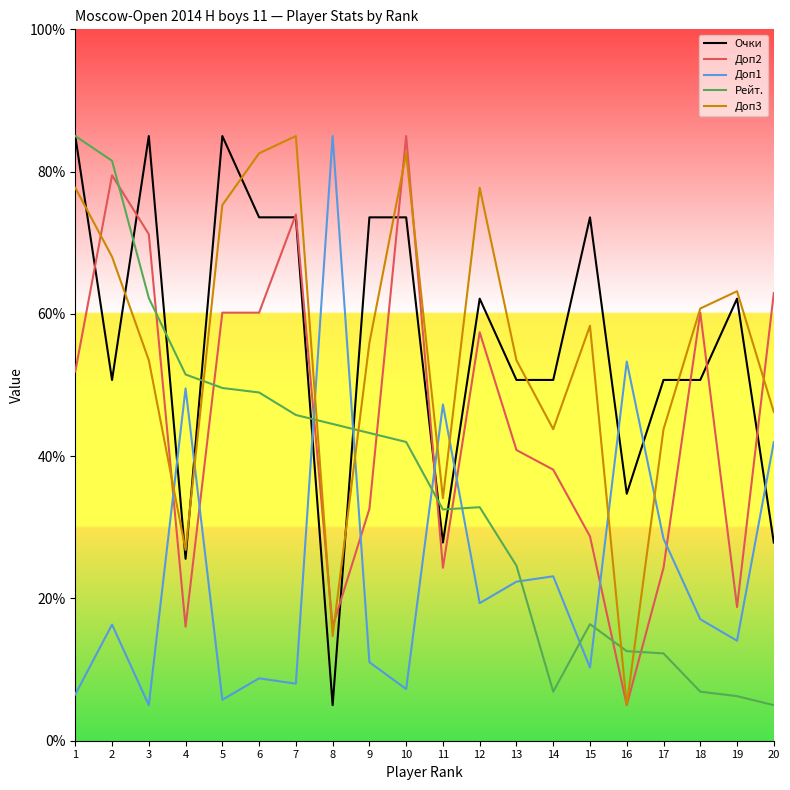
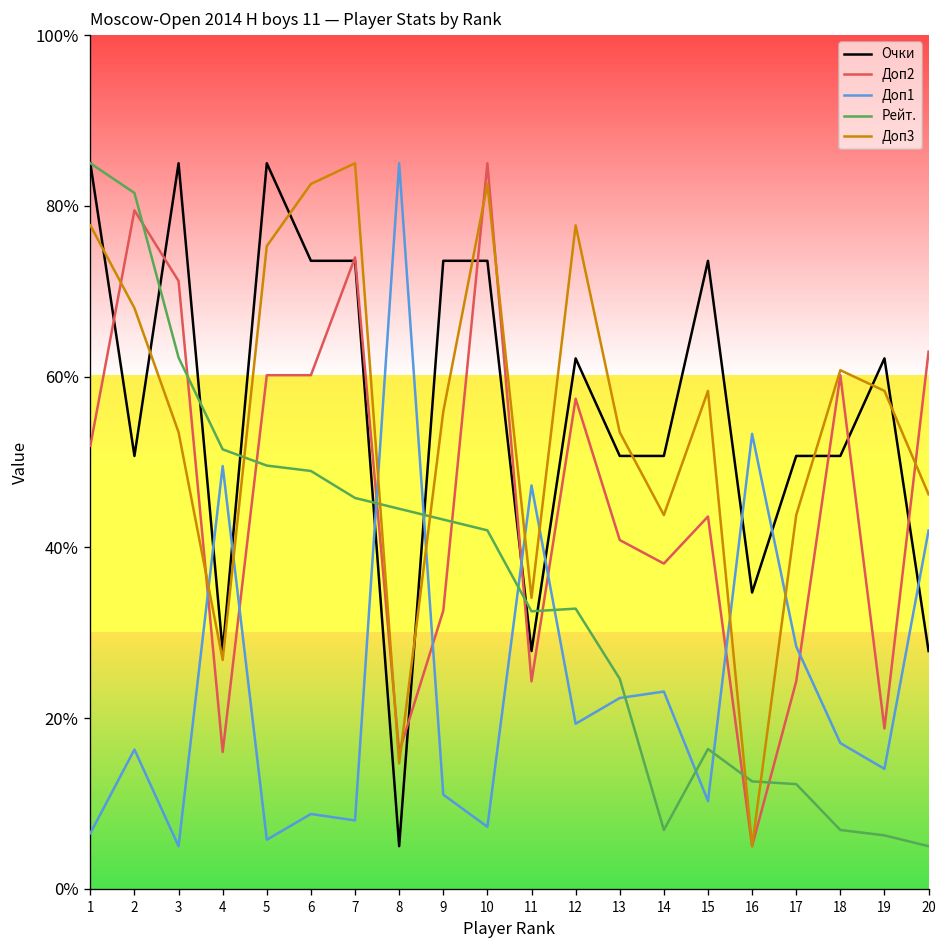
  {
    "Очки": {
      "2": "51%",
      "3": "85%",
-     "4": "26%",
+     "4": "28%",
      "5": "85%",
      "6": "74%",
      "7": "74%",
      "8": "5%",
      "9": "74%",
      "10": "74%",
      "11": "28%",
      "12": "62%",
      "13": "51%",
      "14": "51%",
      "15": "74%",
      "16": "35%",
      "17": "51%",
      "18": "51%",
      "19": "62%",
      "20": "28%"
    },
    "Доп2": {
      "1": "52%",
      "2": "79%",
      "3": "71%",
      "4": "16%",
      "5": "60%",
      "6": "60%",
      "7": "74%",
      "8": "16%",
      "9": "33%",
      "10": "85%",
      "11": "24%",
      "12": "57%",
      "13": "41%",
      "14": "38%",
-     "15": "29%",
+     "15": "44%",
      "17": "24%",
      "18": "60%",
      "19": "19%",
      "20": "63%"
    },
    "Доп1": {
      "1": "7%",
      "2": "16%",
      "3": "5%",
      "4": "50%",
      "5": "6%",
      "6": "9%",
      "7": "8%",
      "8": "85%",
      "9": "11%",
      "10": "7%",
      "11": "47%",
      "12": "19%",
      "13": "22%",
      "14": "23%",
      "15": "10%",
      "16": "53%",
      "17": "28%",
      "18": "17%",
      "19": "14%",
      "20": "42%"
    },
    "Рейт.": {
      "2": "82%",
      "3": "62%",
      "4": "51%",
      "5": "50%",
      "6": "49%",
      "7": "46%",
      "8": "45%",
      "9": "43%",
      "10": "42%",
      "11": "33%",
      "12": "33%",
      "13": "25%",
      "14": "7%",
      "15": "16%",
      "16": "13%",
      "17": "12%",
      "18": "7%",
      "19": "6%",
      "20": "5%"
    },
    "Доп3": {
      "1": "78%",
      "2": "68%",
      "3": "53%",
      "4": "27%",
      "5": "75%",
      "6": "83%",
      "7": "85%",
      "8": "15%",
      "9": "56%",
      "10": "83%",
      "11": "34%",
      "12": "78%",
      "13": "53%",
      "14": "44%",
      "15": "58%",
      "17": "44%",
      "18": "61%",
-     "19": "63%",
+     "19": "58%",
      "20": "46%"
    }
  }
